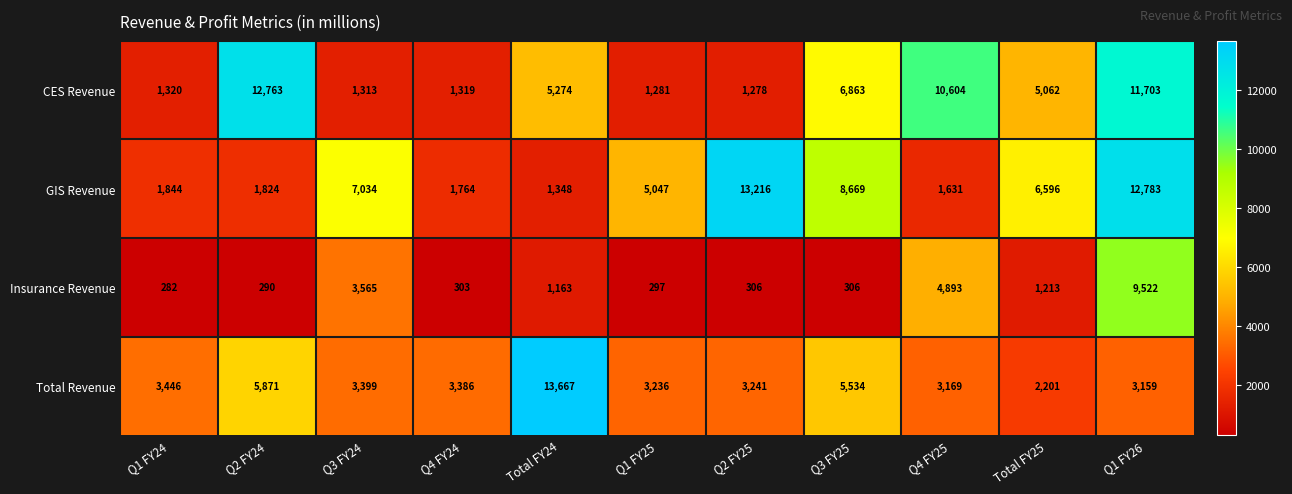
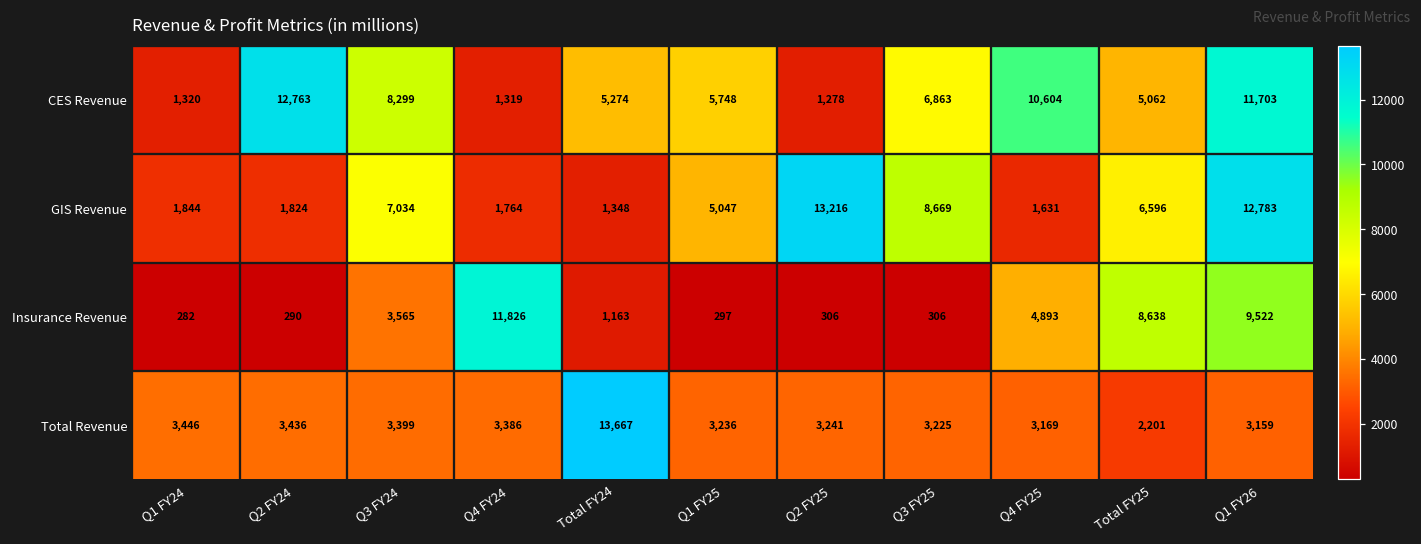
  {
    "CES Revenue": {
      "Q1 FY24": "1,320",
      "Q2 FY24": "12,763",
-     "Q3 FY24": "1,313",
+     "Q3 FY24": "8,299",
      "Q4 FY24": "1,319",
      "Total FY24": "5,274",
-     "Q1 FY25": "1,281",
+     "Q1 FY25": "5,748",
      "Q2 FY25": "1,278",
      "Q3 FY25": "6,863",
      "Q4 FY25": "10,604",
      "Total FY25": "5,062",
      "Q1 FY26": "11,703"
    },
    "GIS Revenue": {
      "Q1 FY24": "1,844",
      "Q2 FY24": "1,824",
      "Q3 FY24": "7,034",
      "Q4 FY24": "1,764",
      "Total FY24": "1,348",
      "Q1 FY25": "5,047",
      "Q2 FY25": "13,216",
      "Q3 FY25": "8,669",
      "Q4 FY25": "1,631",
      "Total FY25": "6,596",
      "Q1 FY26": "12,783"
    },
    "Insurance Revenue": {
      "Q1 FY24": "282",
      "Q2 FY24": "290",
      "Q3 FY24": "3,565",
-     "Q4 FY24": "303",
+     "Q4 FY24": "11,826",
      "Total FY24": "1,163",
      "Q1 FY25": "297",
      "Q2 FY25": "306",
      "Q3 FY25": "306",
      "Q4 FY25": "4,893",
-     "Total FY25": "1,213",
+     "Total FY25": "8,638",
      "Q1 FY26": "9,522"
    },
    "Total Revenue": {
      "Q1 FY24": "3,446",
-     "Q2 FY24": "5,871",
+     "Q2 FY24": "3,436",
      "Q3 FY24": "3,399",
      "Q4 FY24": "3,386",
      "Total FY24": "13,667",
      "Q1 FY25": "3,236",
      "Q2 FY25": "3,241",
-     "Q3 FY25": "5,534",
+     "Q3 FY25": "3,225",
      "Q4 FY25": "3,169",
      "Total FY25": "2,201",
      "Q1 FY26": "3,159"
    }
  }
